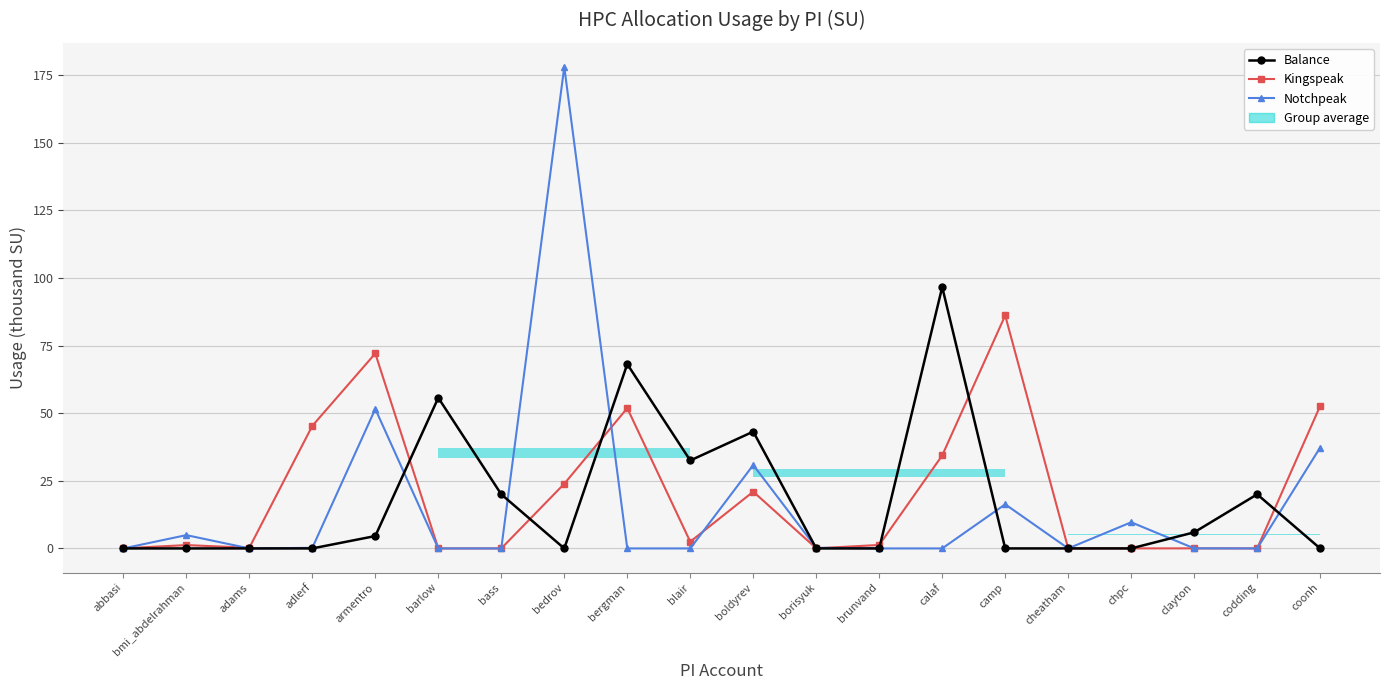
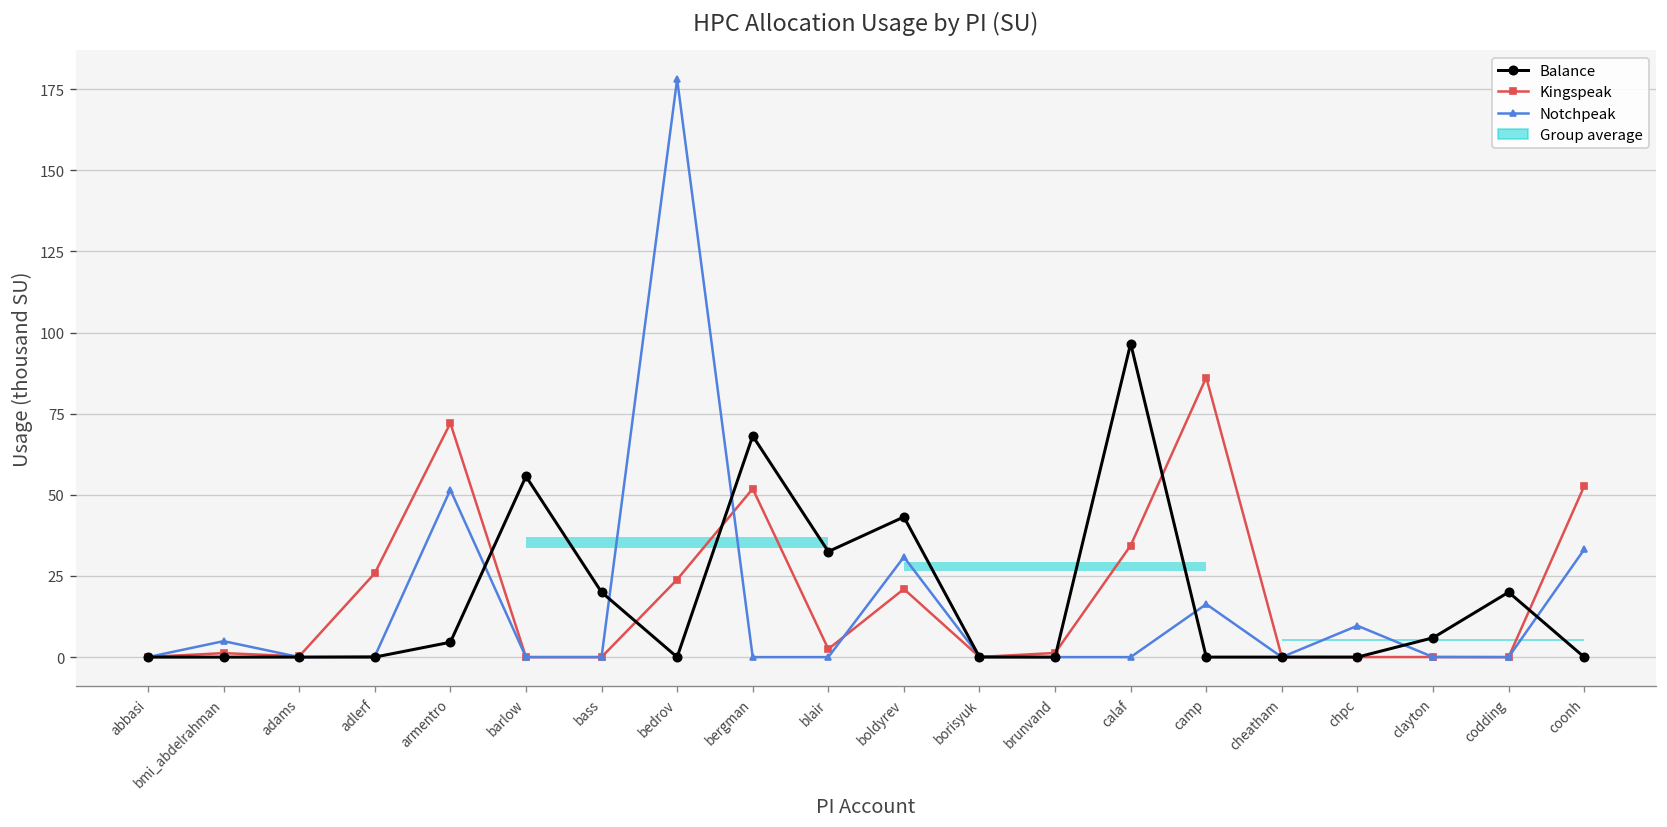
  {
    "Balance": {
      "bmi_abdelrahman": 0,
      "armentro": 5,
      "barlow": 56,
      "bass": 20,
      "bedrov": 0,
      "bergman": 68,
      "blair": 33,
      "boldyrev": 43,
      "calaf": 97,
      "camp": 0,
      "codding": 20,
      "coonh": 0
    },
    "Kingspeak": {
-     "adlerf": 45,
+     "adlerf": 26,
      "armentro": 72,
      "bedrov": 24,
      "bergman": 52,
      "blair": 2,
      "boldyrev": 21,
      "brunvand": 1,
      "calaf": 34,
      "camp": 86,
      "coonh": 53
    },
    "Notchpeak": {
      "bmi_abdelrahman": 5,
      "armentro": 52,
      "bedrov": 178,
      "bergman": 0,
      "blair": 0,
      "boldyrev": 31,
      "calaf": 0,
      "camp": 16,
      "chpc": 10,
-     "coonh": 37
+     "coonh": 33
    }
  }
